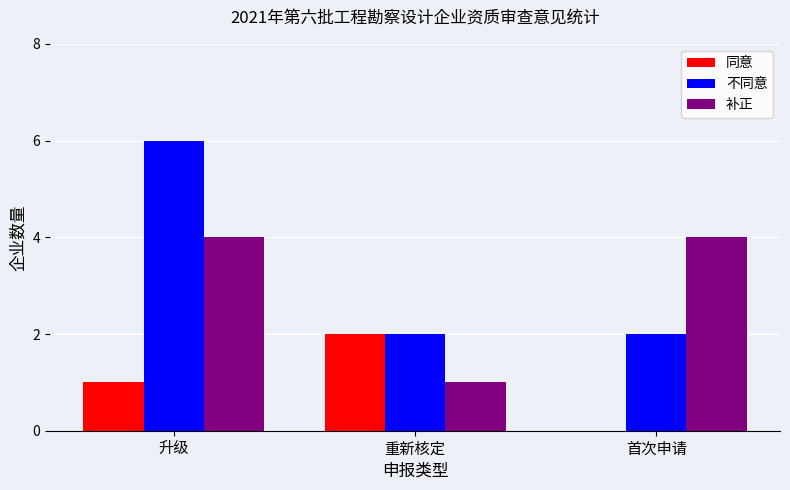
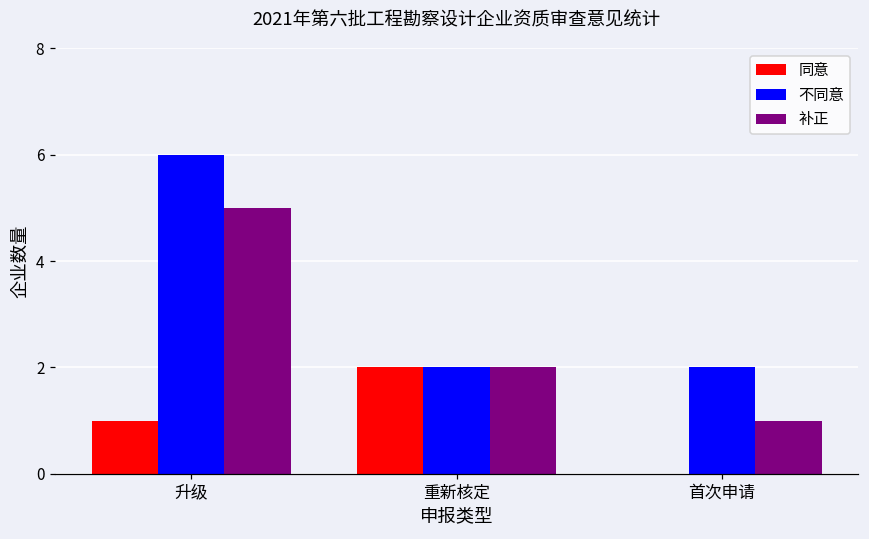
  {
    "同意": {
      "升级": 1,
      "重新核定": 2,
      "首次申请": 0
    },
    "不同意": {
      "升级": 6,
      "重新核定": 2,
      "首次申请": 2
    },
    "补正": {
-     "升级": 4,
-     "重新核定": 1,
-     "首次申请": 4
+     "升级": 5,
+     "重新核定": 2,
+     "首次申请": 1
    }
  }
